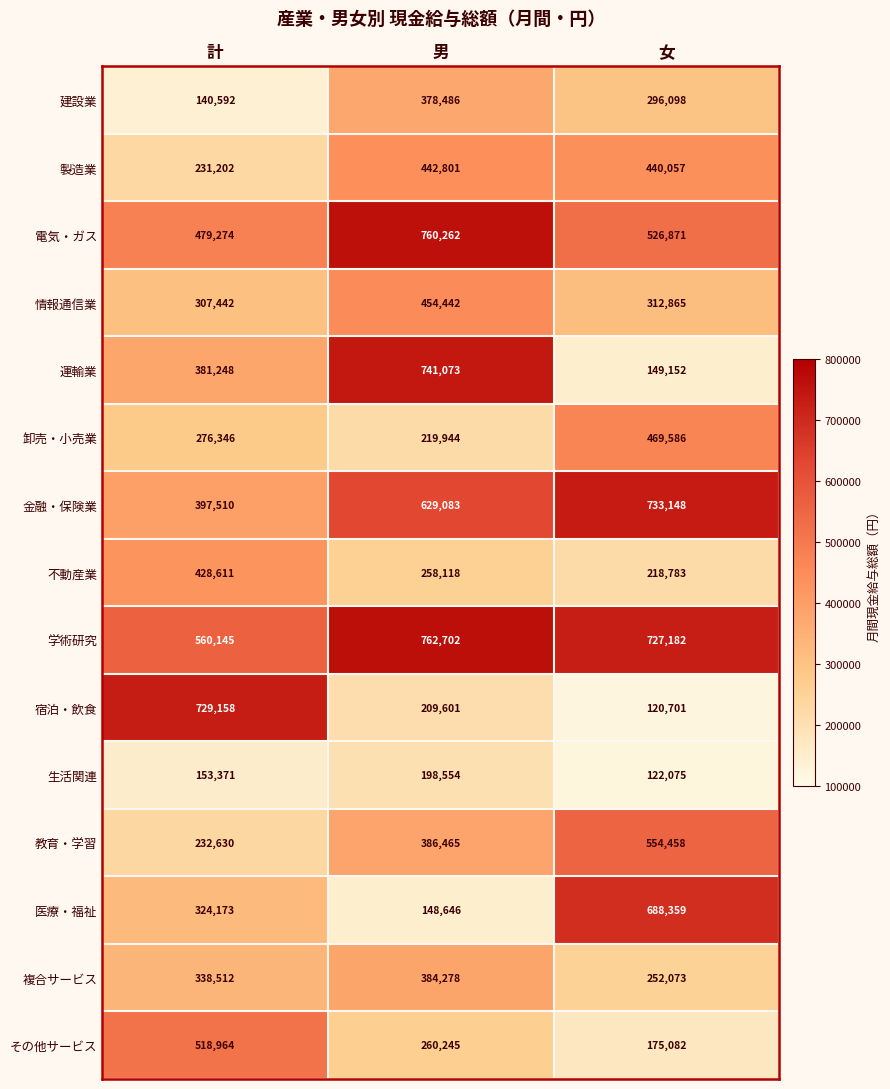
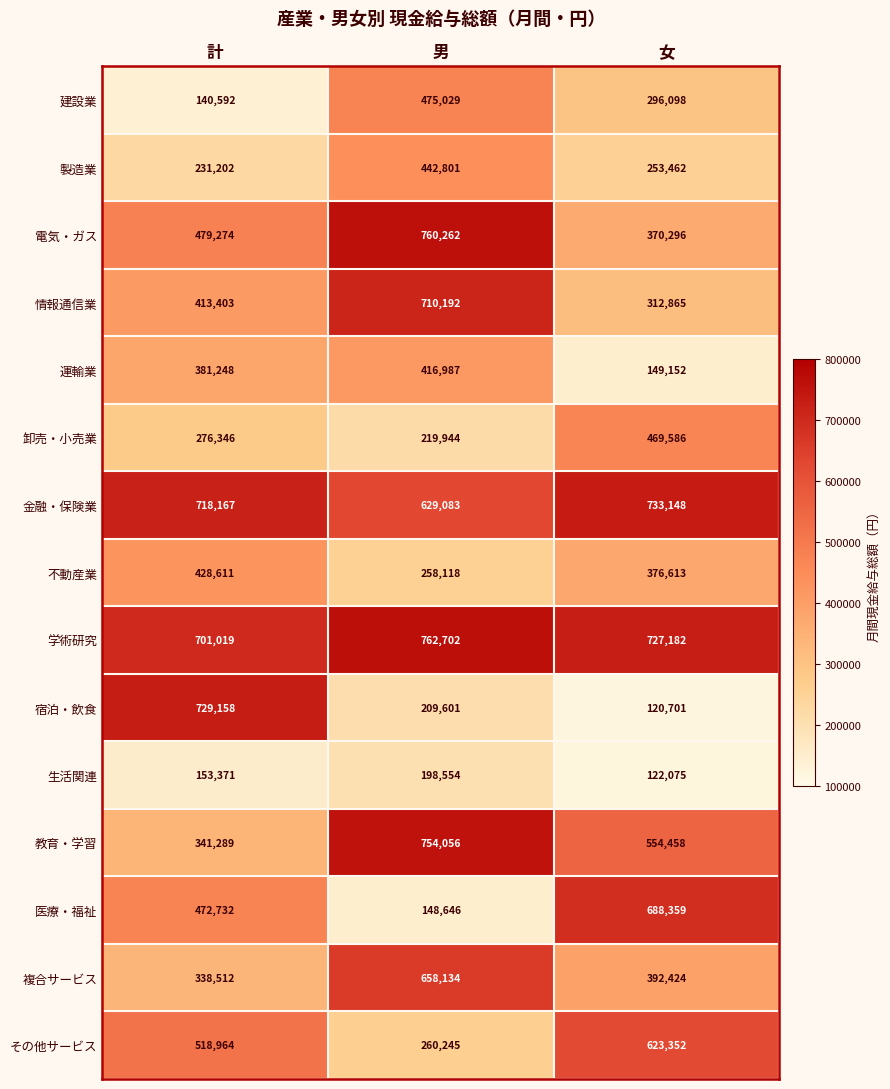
  {
    "建設業": {
      "計": "140,592",
-     "男": "378,486",
+     "男": "475,029",
      "女": "296,098"
    },
    "製造業": {
      "計": "231,202",
      "男": "442,801",
-     "女": "440,057"
+     "女": "253,462"
    },
    "電気・ガス": {
      "計": "479,274",
      "男": "760,262",
-     "女": "526,871"
+     "女": "370,296"
    },
    "情報通信業": {
-     "計": "307,442",
-     "男": "454,442",
+     "計": "413,403",
+     "男": "710,192",
      "女": "312,865"
    },
    "運輸業": {
      "計": "381,248",
-     "男": "741,073",
+     "男": "416,987",
      "女": "149,152"
    },
    "卸売・小売業": {
      "計": "276,346",
      "男": "219,944",
      "女": "469,586"
    },
    "金融・保険業": {
-     "計": "397,510",
+     "計": "718,167",
      "男": "629,083",
      "女": "733,148"
    },
    "不動産業": {
      "計": "428,611",
      "男": "258,118",
-     "女": "218,783"
+     "女": "376,613"
    },
    "学術研究": {
-     "計": "560,145",
+     "計": "701,019",
      "男": "762,702",
      "女": "727,182"
    },
    "宿泊・飲食": {
      "計": "729,158",
      "男": "209,601",
      "女": "120,701"
    },
    "生活関連": {
      "計": "153,371",
      "男": "198,554",
      "女": "122,075"
    },
    "教育・学習": {
-     "計": "232,630",
-     "男": "386,465",
+     "計": "341,289",
+     "男": "754,056",
      "女": "554,458"
    },
    "医療・福祉": {
-     "計": "324,173",
+     "計": "472,732",
      "男": "148,646",
      "女": "688,359"
    },
    "複合サービス": {
      "計": "338,512",
-     "男": "384,278",
-     "女": "252,073"
+     "男": "658,134",
+     "女": "392,424"
    },
    "その他サービス": {
      "計": "518,964",
      "男": "260,245",
-     "女": "175,082"
+     "女": "623,352"
    }
  }
